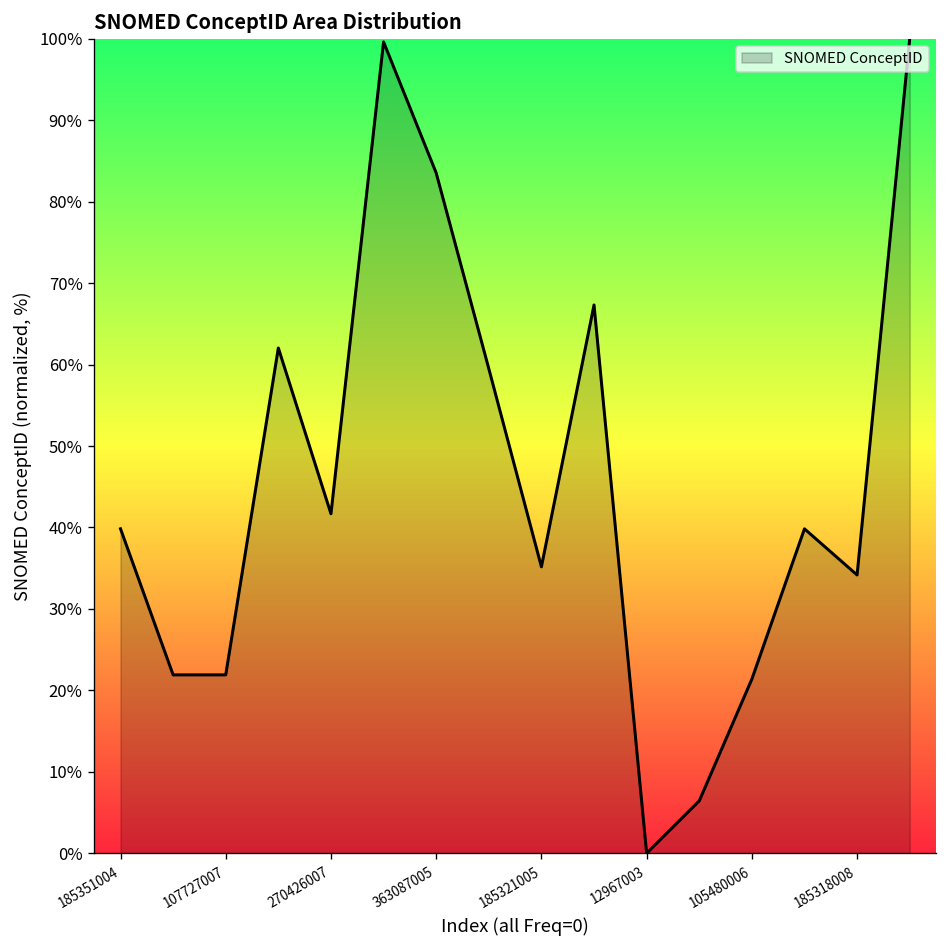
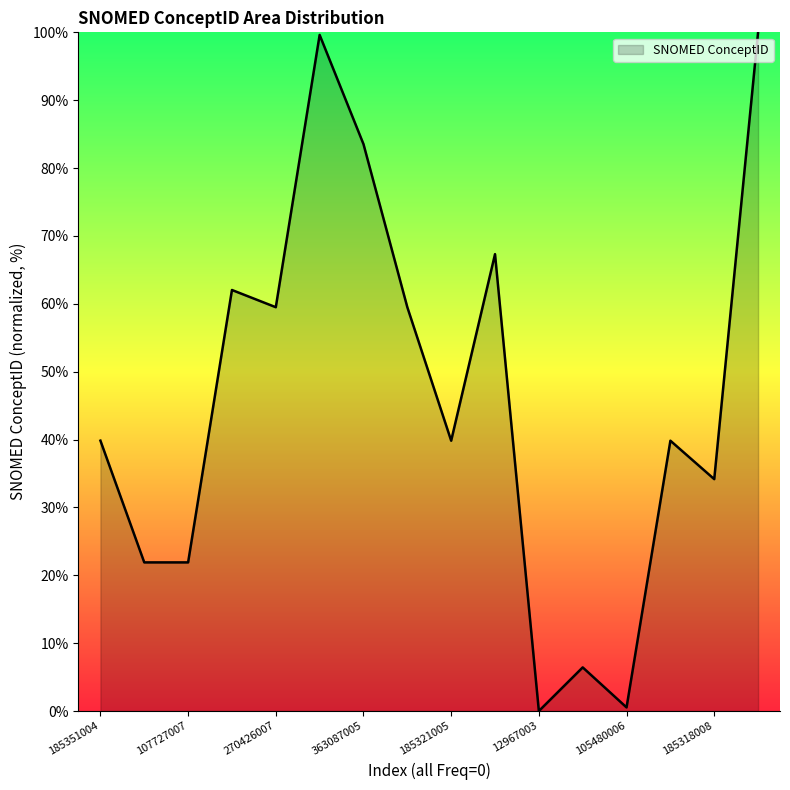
  {
    "185351004": "40%",
    "107727007": "22%",
-   "270426007": "42%",
+   "270426007": "59%",
    "363087005": "84%",
-   "185321005": "35%",
+   "185321005": "40%",
    "12967003": "0%",
-   "105480006": "21%",
+   "105480006": "1%",
    "185318008": "34%"
  }
